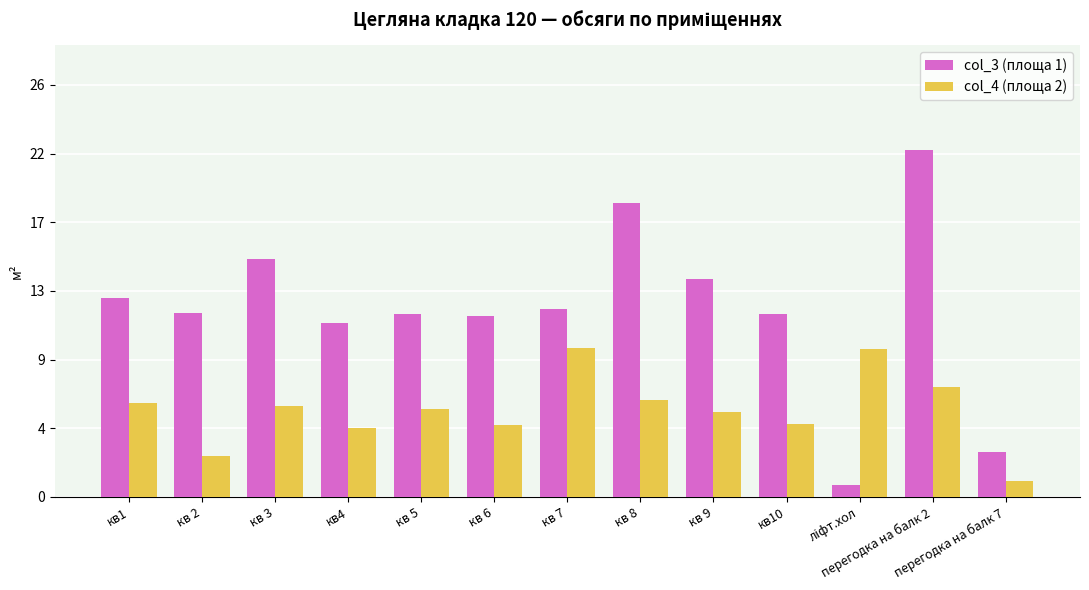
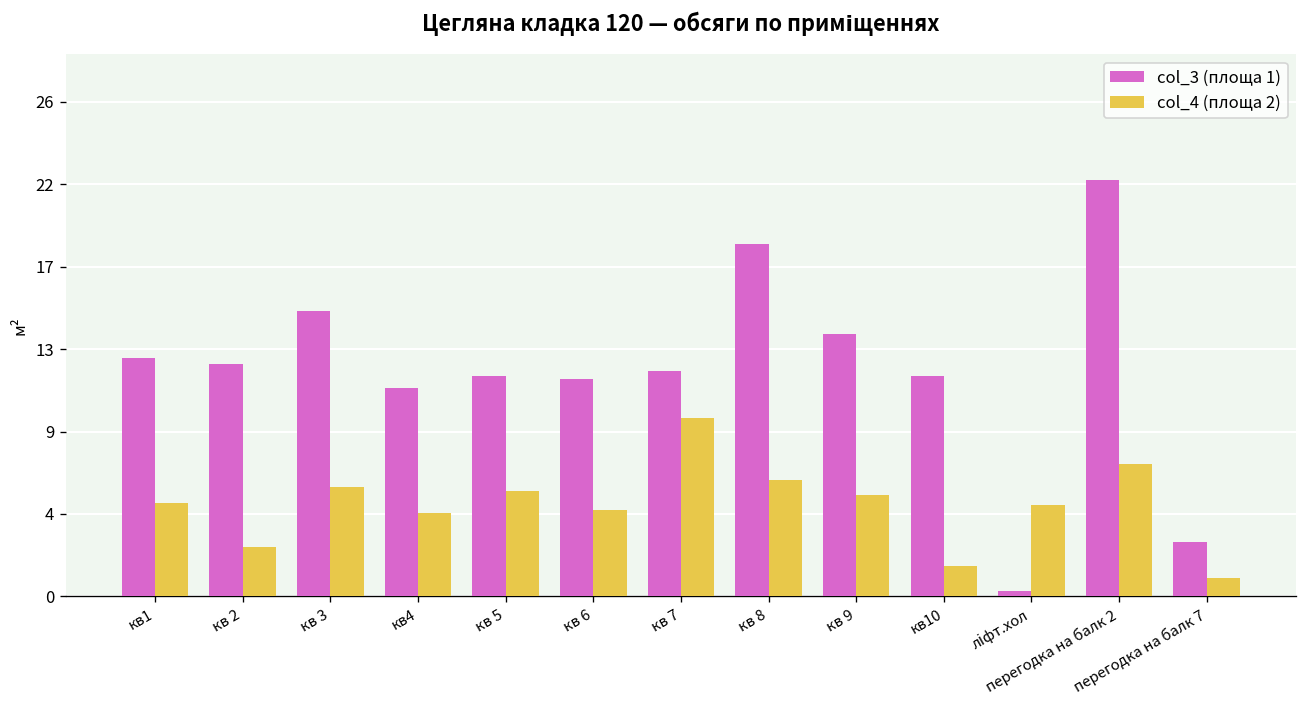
  {
    "col_3 (площа 1)": {
      "кв1": 12.5,
-     "кв 2": 11.5,
+     "кв 2": 12.1,
      "кв 3": 14.9,
      "кв4": 10.9,
      "кв 5": 11.5,
      "кв 6": 11.3,
      "кв 7": 11.8,
      "кв 8": 18.4,
      "кв 9": 13.7,
      "кв10": 11.5,
-     "ліфт.хол": 0.8,
+     "ліфт.хол": 0.3,
      "перегодка на балк 2": 21.8,
      "перегодка на балк 7": 2.8
    },
    "col_4 (площа 2)": {
-     "кв1": 5.9,
+     "кв1": 4.9,
      "кв 2": 2.6,
      "кв 3": 5.7,
      "кв4": 4.3,
      "кв 5": 5.5,
      "кв 6": 4.5,
      "кв 7": 9.3,
      "кв 8": 6.1,
      "кв 9": 5.3,
-     "кв10": 4.5,
-     "ліфт.хол": 9.2,
+     "кв10": 1.6,
+     "ліфт.хол": 4.8,
      "перегодка на балк 2": 6.9,
      "перегодка на балк 7": 1.0
    }
  }
